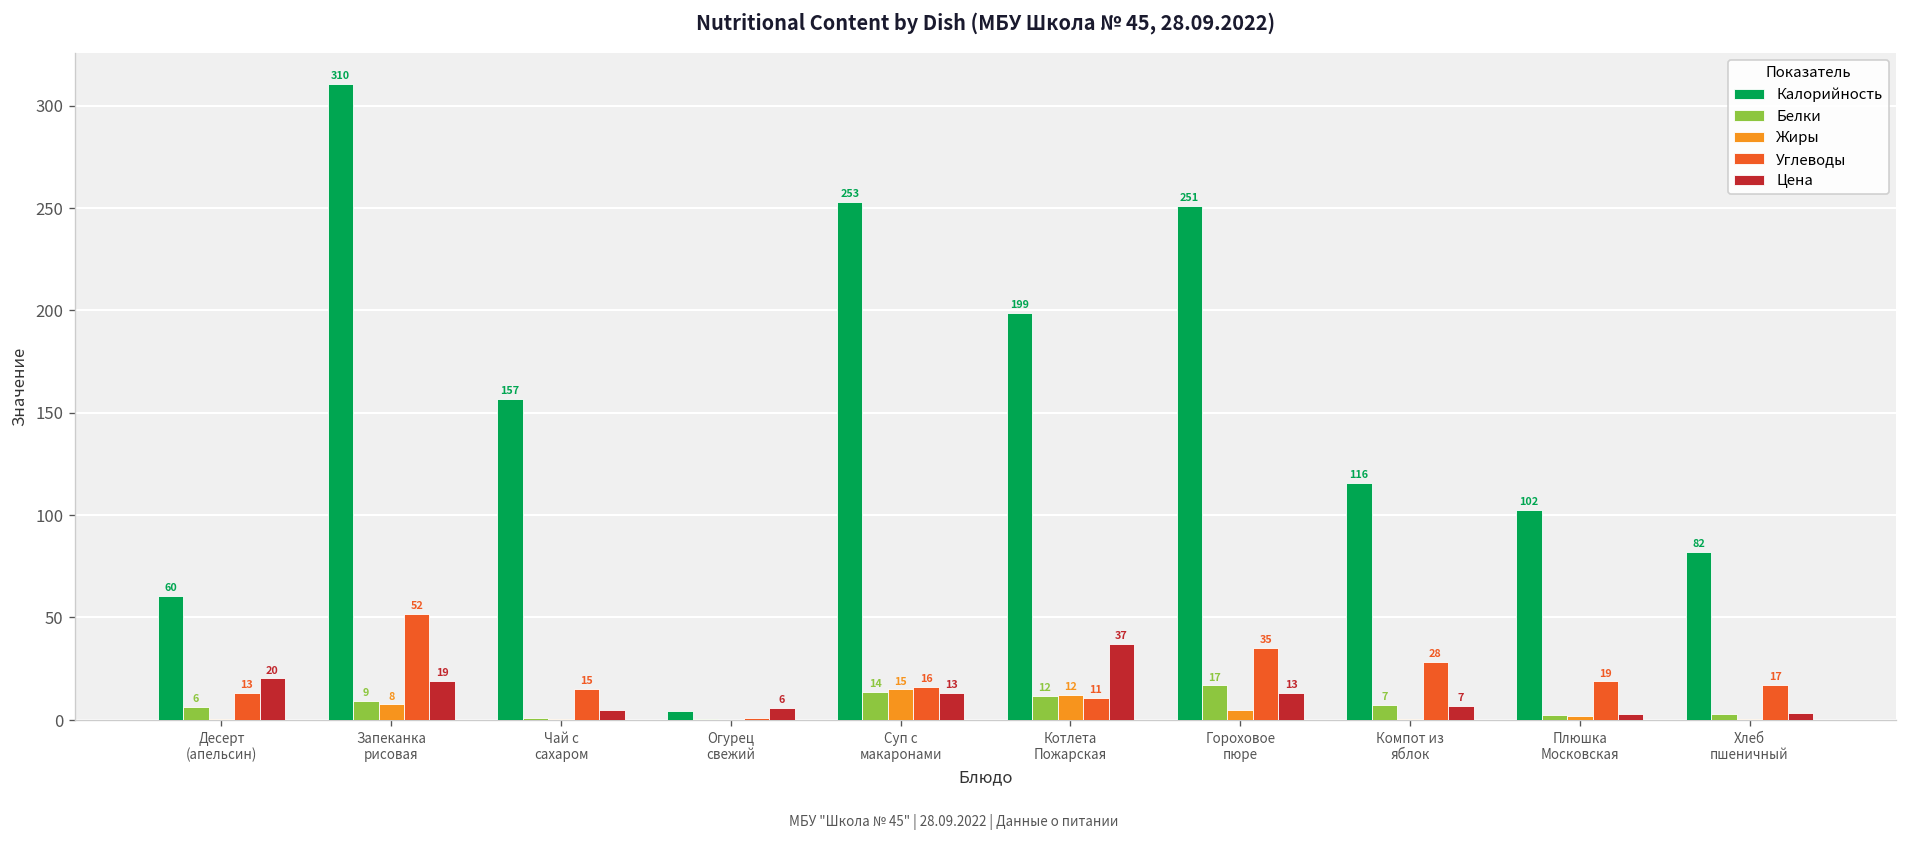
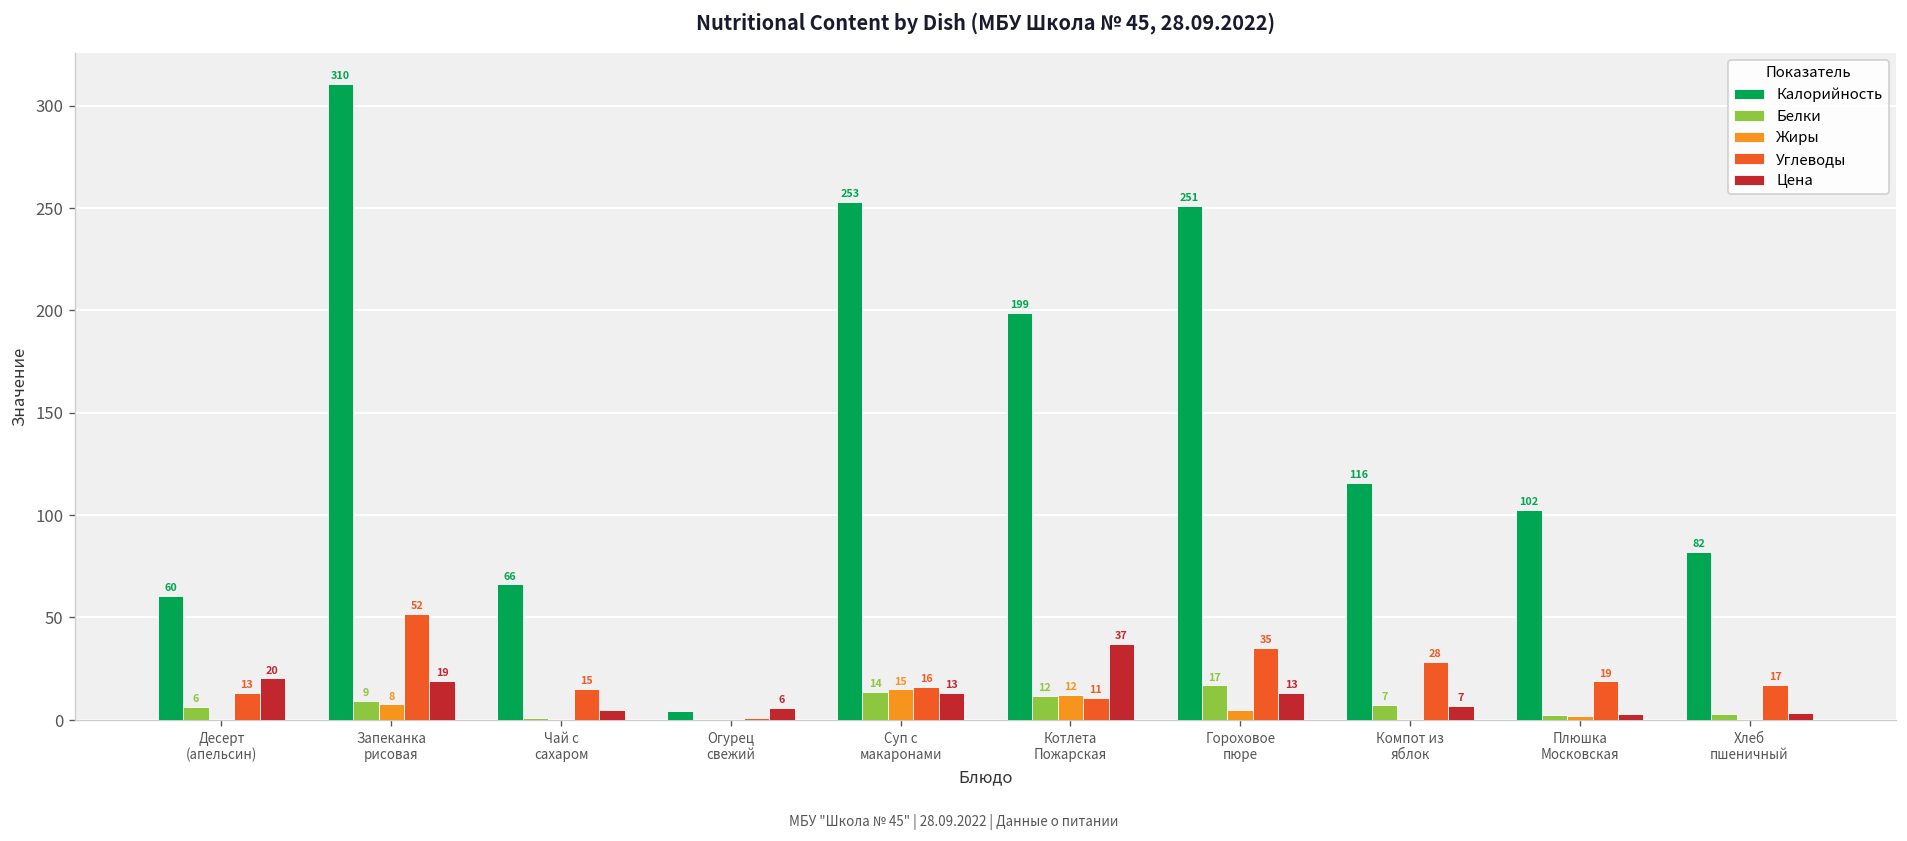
  {
    "Калорийность": {
      "Десерт (апельсин)": 60,
      "Запеканка рисовая": 310,
-     "Чай с сахаром": 157,
+     "Чай с сахаром": 66,
      "Суп с макаронами": 253,
      "Котлета Пожарская": 199,
      "Гороховое пюре": 251,
      "Компот из яблок": 116,
      "Плюшка Московская": 102,
      "Хлеб пшеничный": 82
    },
    "Белки": {
      "Десерт (апельсин)": 6,
      "Запеканка рисовая": 9,
      "Суп с макаронами": 14,
      "Котлета Пожарская": 12,
      "Гороховое пюре": 17,
      "Компот из яблок": 7
    },
    "Цена": {
      "Десерт (апельсин)": 20,
      "Запеканка рисовая": 19,
      "Огурец свежий": 6,
      "Суп с макаронами": 13,
      "Котлета Пожарская": 37,
      "Гороховое пюре": 13,
      "Компот из яблок": 7
    }
  }
